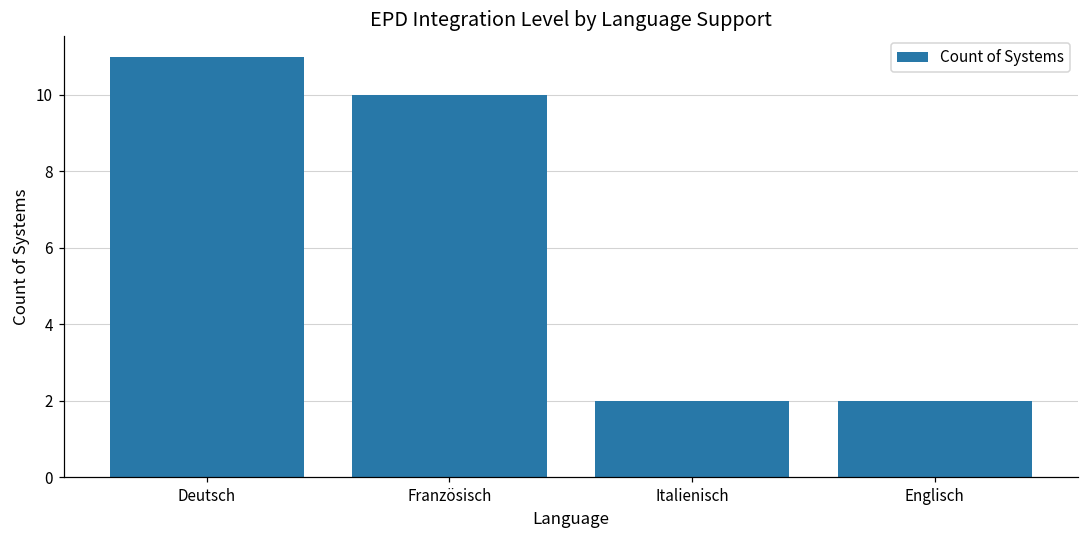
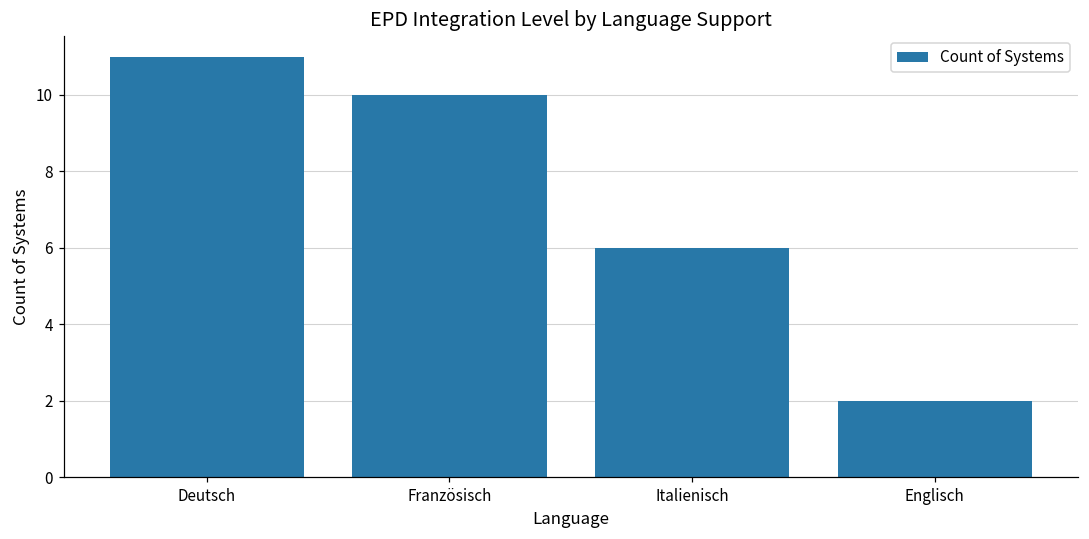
  {
    "Deutsch": 11,
    "Französisch": 10,
-   "Italienisch": 2,
+   "Italienisch": 6,
    "Englisch": 2
  }
